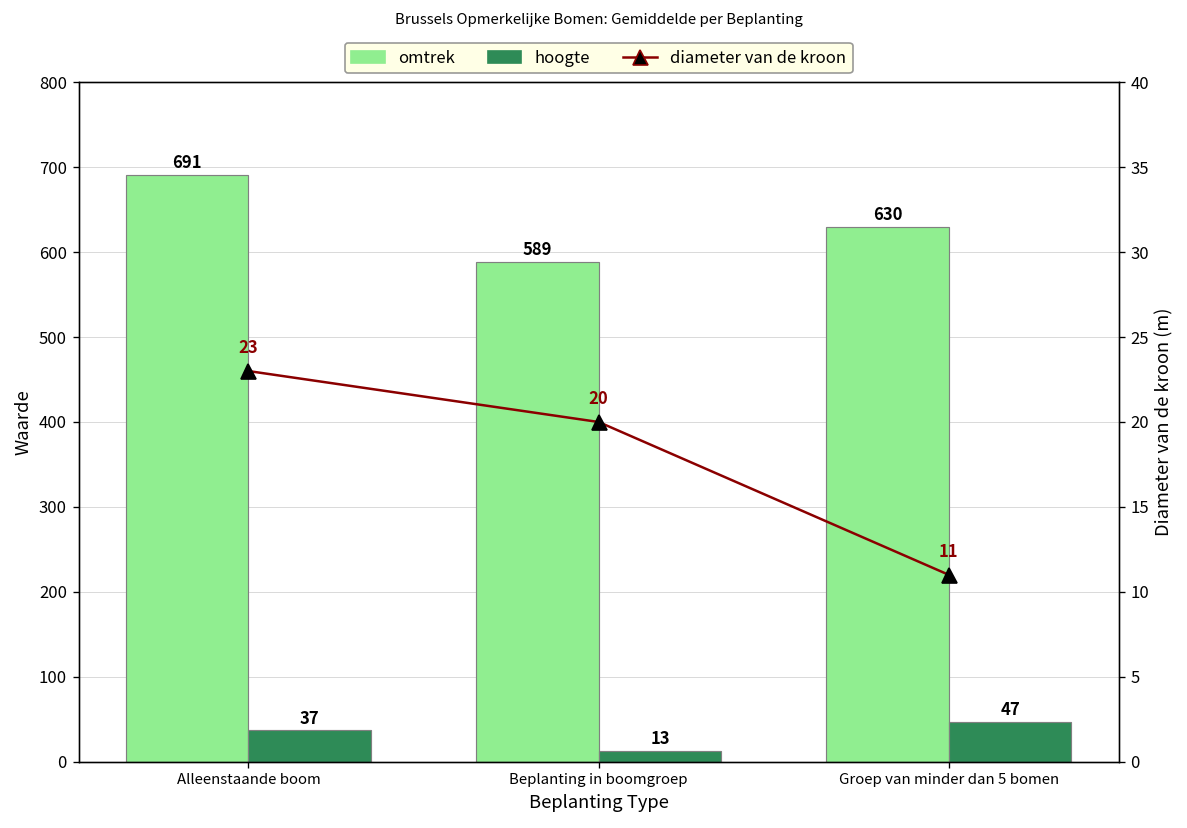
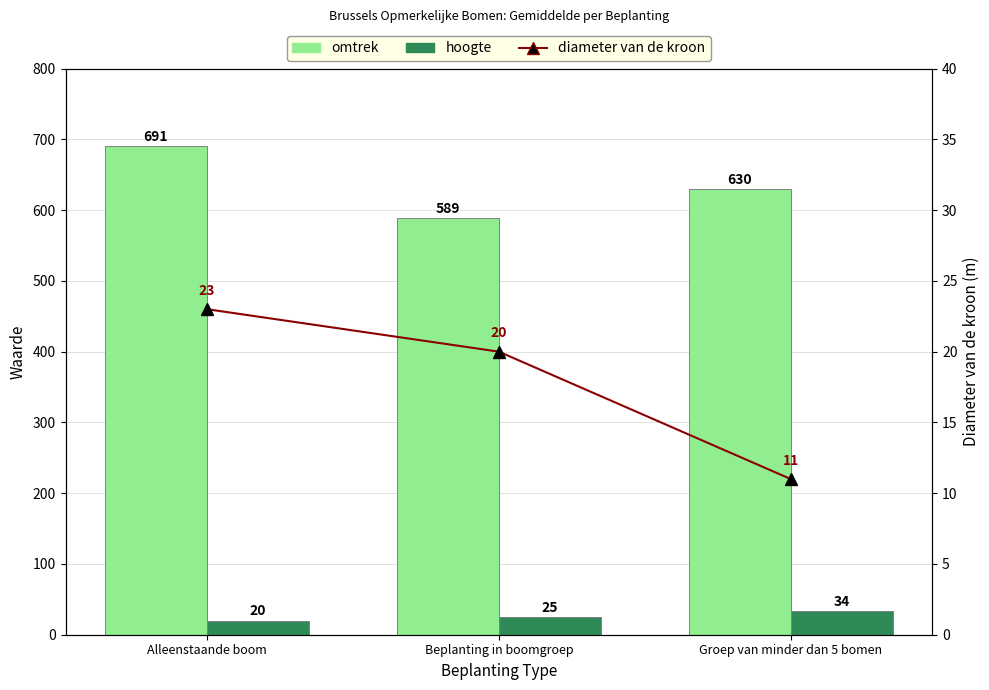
  {
    "omtrek": {
      "Alleenstaande boom": 691,
      "Beplanting in boomgroep": 589,
      "Groep van minder dan 5 bomen": 630
    },
    "hoogte": {
-     "Alleenstaande boom": 37,
-     "Beplanting in boomgroep": 13,
-     "Groep van minder dan 5 bomen": 47
+     "Alleenstaande boom": 20,
+     "Beplanting in boomgroep": 25,
+     "Groep van minder dan 5 bomen": 34
    },
    "diameter van de kroon": {
      "Alleenstaande boom": 23,
      "Beplanting in boomgroep": 20,
      "Groep van minder dan 5 bomen": 11
    }
  }
